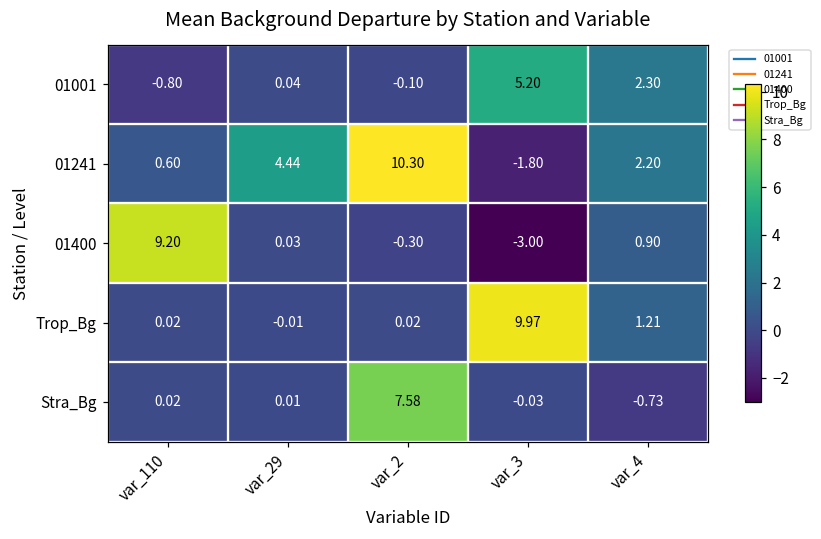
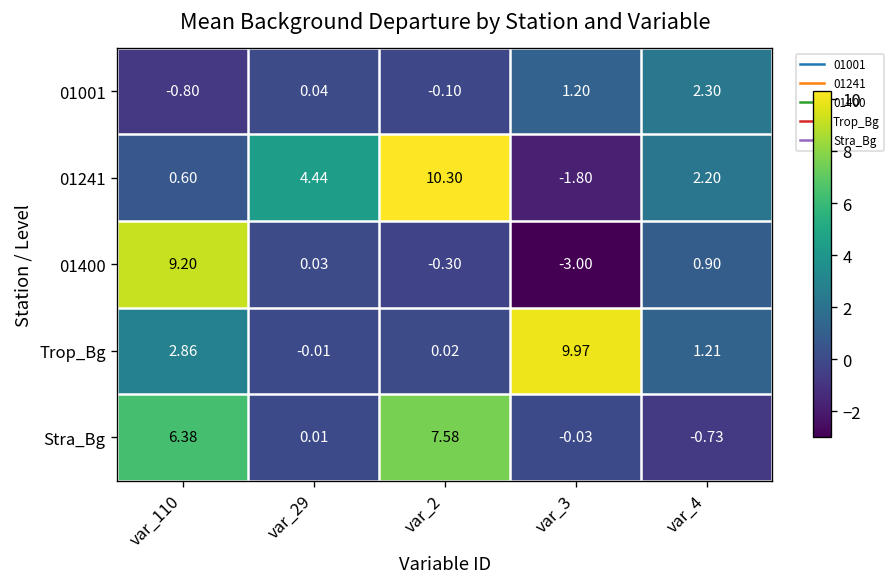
  {
    "01001": {
      "var_110": -0.80,
      "var_29": 0.04,
      "var_2": -0.10,
-     "var_3": 5.20,
+     "var_3": 1.20,
      "var_4": 2.30
    },
    "01241": {
      "var_110": 0.60,
      "var_29": 4.44,
      "var_2": 10.30,
      "var_3": -1.80,
      "var_4": 2.20
    },
    "01400": {
      "var_110": 9.20,
      "var_29": 0.03,
      "var_2": -0.30,
      "var_3": -3.00,
      "var_4": 0.90
    },
    "Trop_Bg": {
-     "var_110": 0.02,
+     "var_110": 2.86,
      "var_29": -0.01,
      "var_2": 0.02,
      "var_3": 9.97,
      "var_4": 1.21
    },
    "Stra_Bg": {
-     "var_110": 0.02,
+     "var_110": 6.38,
      "var_29": 0.01,
      "var_2": 7.58,
      "var_3": -0.03,
      "var_4": -0.73
    }
  }
